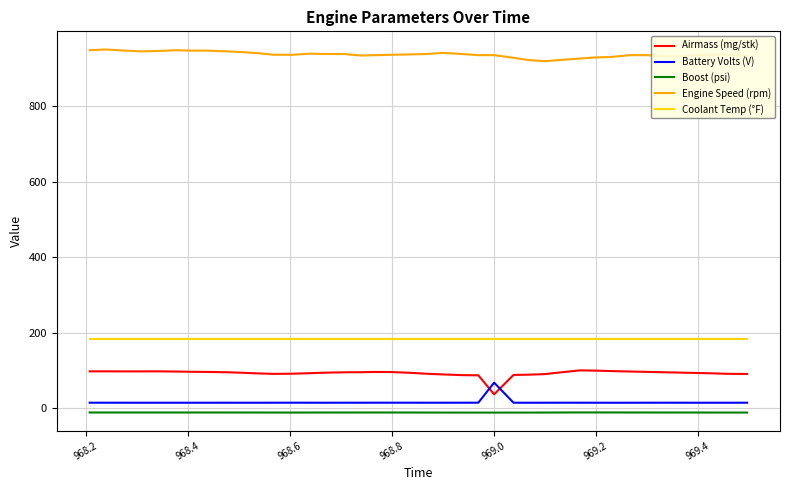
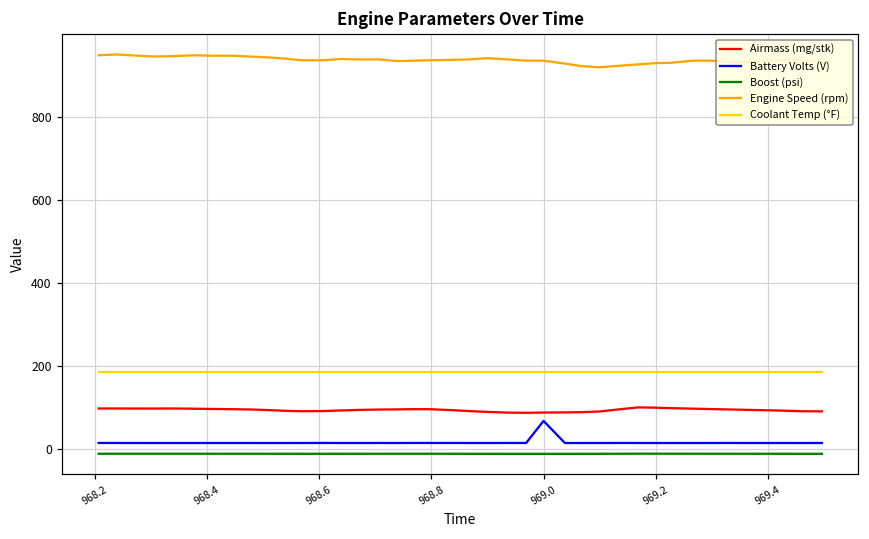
  {
    "Airmass (mg/stk)": {
-     "969.0": 40
+     "969.0": 90
    },
    "Battery Volts (V)": {
      "969.0": 70
    },
    "Boost (psi)": {
      "969.0": -10
    }
  }
